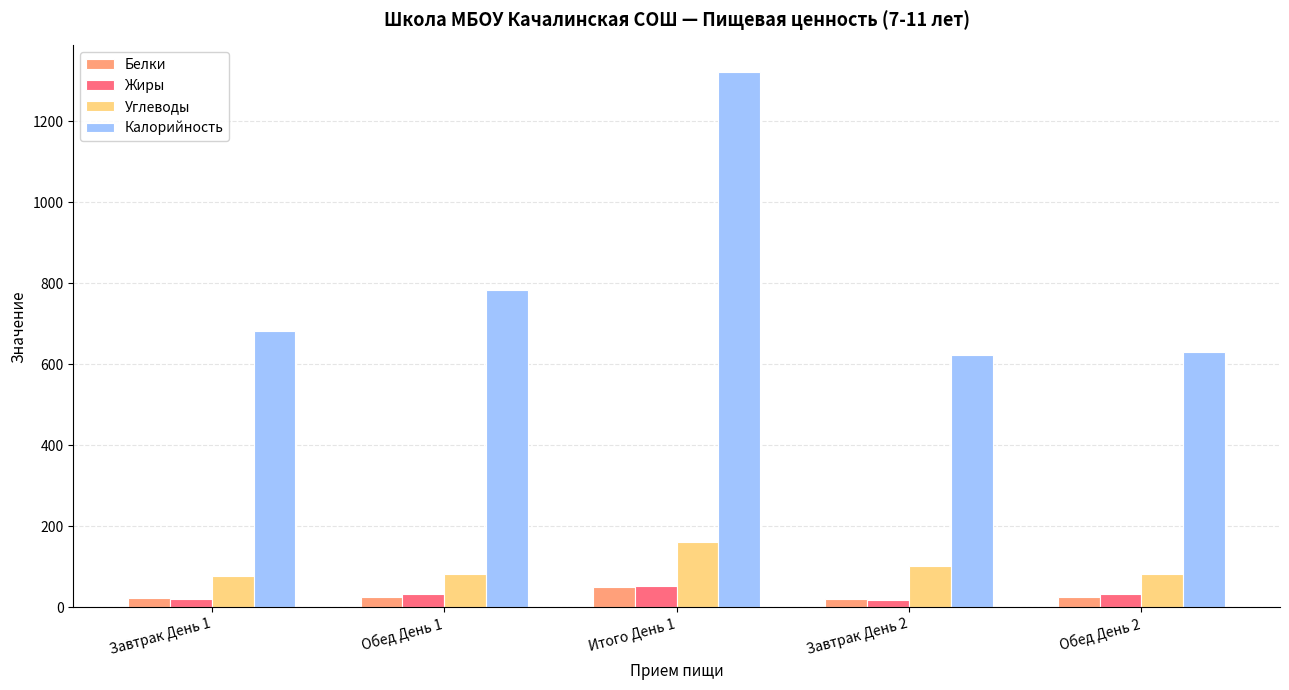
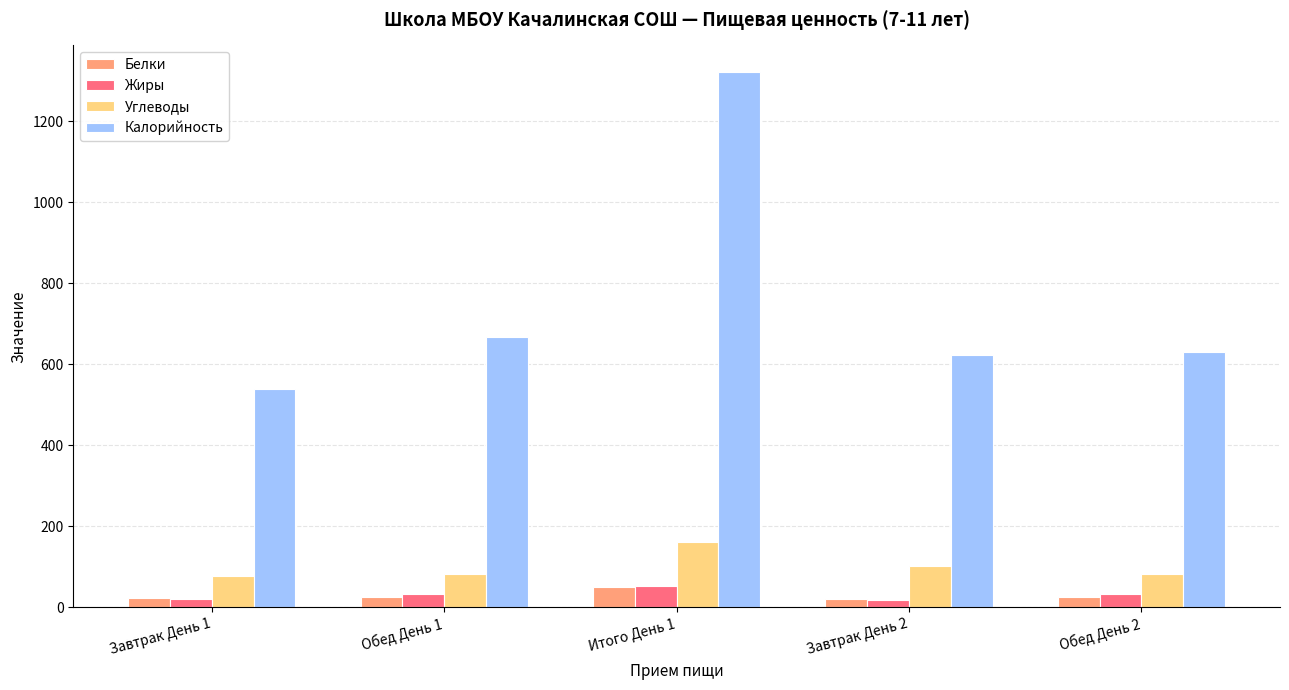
  {
    "Калорийность": {
-     "Завтрак День 1": 680,
-     "Обед День 1": 780,
+     "Завтрак День 1": 540,
+     "Обед День 1": 670,
      "Итого День 1": 1320,
      "Завтрак День 2": 620,
      "Обед День 2": 630
    }
  }
